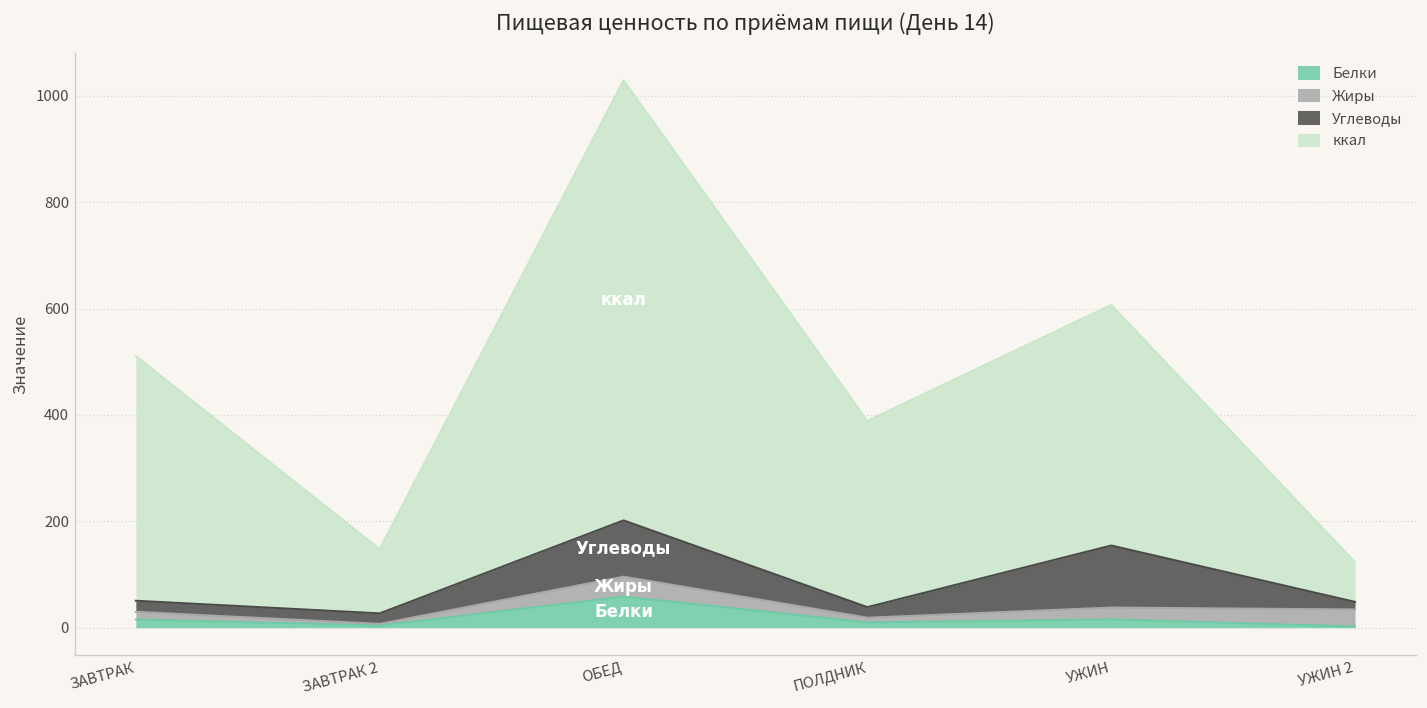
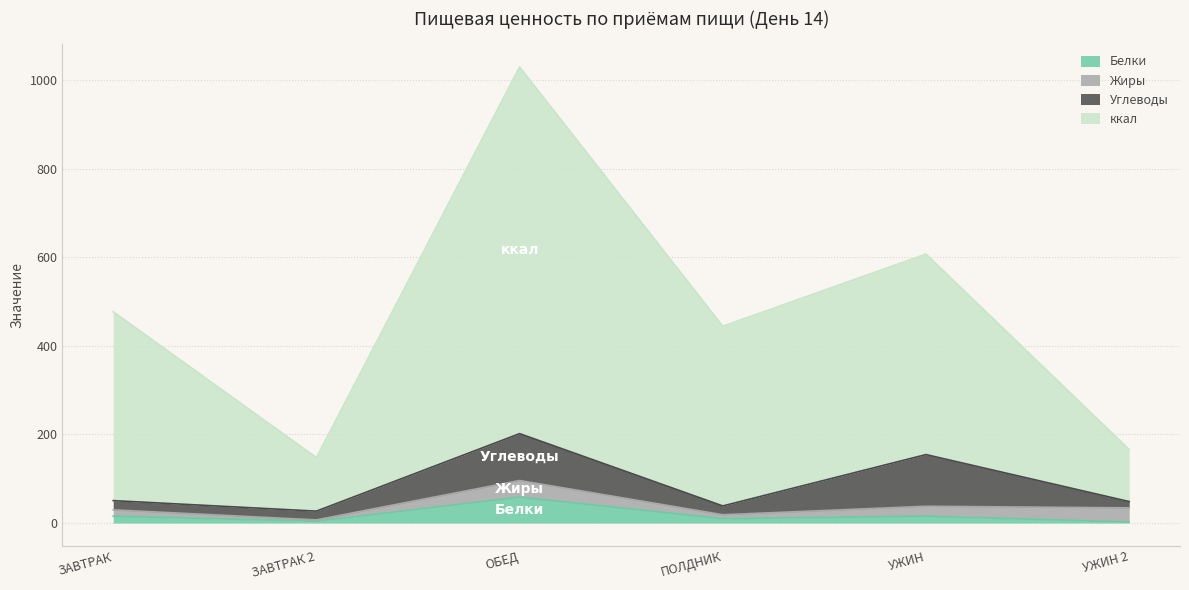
  {
    "Белки": {
      "ЗАВТРАК": 20,
      "ОБЕД": 60,
      "ПОЛДНИК": 10,
      "УЖИН": 20,
      "УЖИН 2": 0
    },
    "Жиры": {
      "ЗАВТРАК": 10,
      "ОБЕД": 40,
      "ПОЛДНИК": 10,
      "УЖИН": 20,
      "УЖИН 2": 30
    },
    "Углеводы": {
      "ЗАВТРАК": 20,
      "ЗАВТРАК 2": 20,
      "ОБЕД": 110,
      "ПОЛДНИК": 20,
      "УЖИН": 120,
      "УЖИН 2": 10
    },
    "ккал": {
-     "ЗАВТРАК": 460,
+     "ЗАВТРАК": 430,
      "ЗАВТРАК 2": 120,
      "ОБЕД": 830,
-     "ПОЛДНИК": 350,
+     "ПОЛДНИК": 410,
      "УЖИН": 450,
-     "УЖИН 2": 70
+     "УЖИН 2": 120
    }
  }
